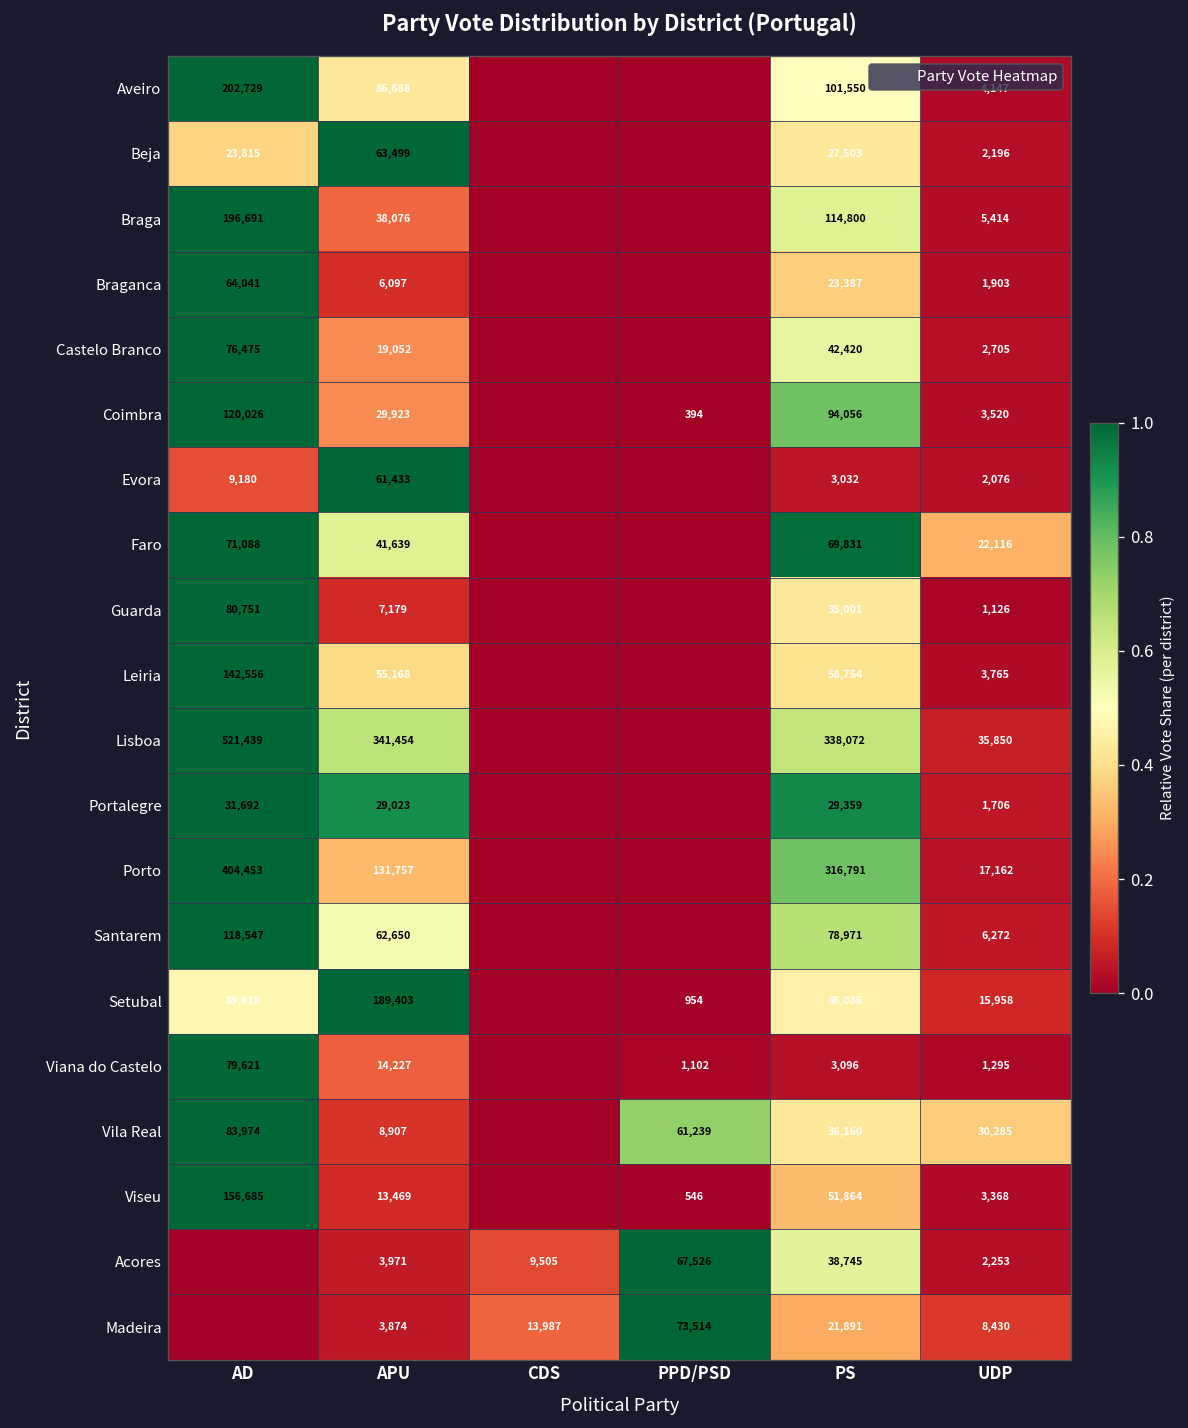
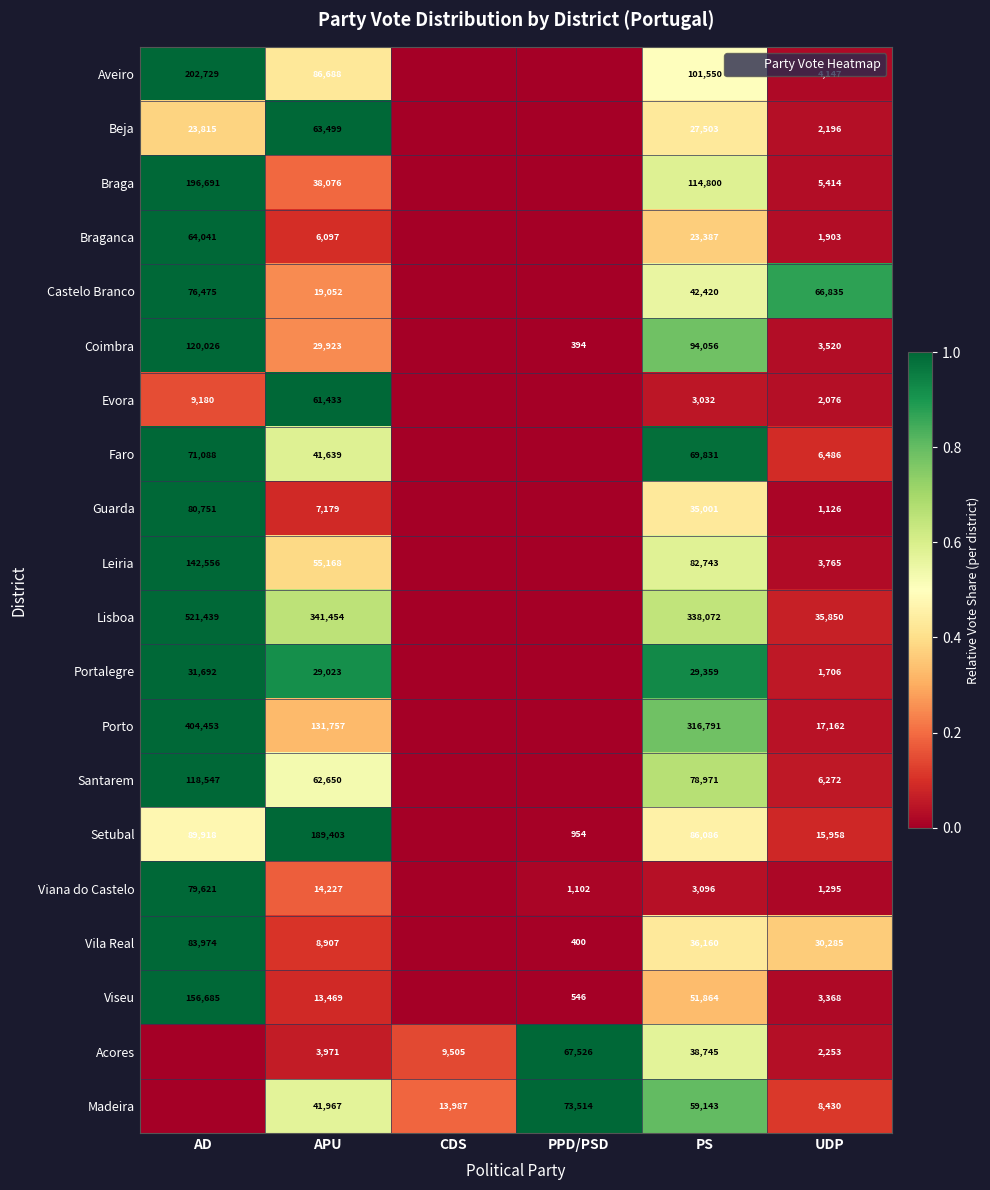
  {
    "Aveiro": {
      "AD": "202,729",
      "APU": "86,688",
      "PS": "101,550"
    },
    "Beja": {
      "AD": "23,815",
      "APU": "63,499",
      "PS": "27,503",
      "UDP": "2,196"
    },
    "Braga": {
      "AD": "196,691",
      "APU": "38,076",
      "PS": "114,800",
      "UDP": "5,414"
    },
    "Braganca": {
      "AD": "64,041",
      "APU": "6,097",
      "PS": "23,387",
      "UDP": "1,903"
    },
    "Castelo Branco": {
      "AD": "76,475",
      "APU": "19,052",
      "PS": "42,420",
-     "UDP": "2,705"
+     "UDP": "66,835"
    },
    "Coimbra": {
      "AD": "120,026",
      "APU": "29,923",
      "PPD/PSD": "394",
      "PS": "94,056",
      "UDP": "3,520"
    },
    "Evora": {
      "AD": "9,180",
      "APU": "61,433",
      "PS": "3,032",
      "UDP": "2,076"
    },
    "Faro": {
      "AD": "71,088",
      "APU": "41,639",
      "PS": "69,831",
-     "UDP": "22,116"
+     "UDP": "6,486"
    },
    "Guarda": {
      "AD": "80,751",
      "APU": "7,179",
      "PS": "35,001",
      "UDP": "1,126"
    },
    "Leiria": {
      "AD": "142,556",
      "APU": "55,168",
-     "PS": "58,754",
+     "PS": "82,743",
      "UDP": "3,765"
    },
    "Lisboa": {
      "AD": "521,439",
      "APU": "341,454",
      "PS": "338,072",
      "UDP": "35,850"
    },
    "Portalegre": {
      "AD": "31,692",
      "APU": "29,023",
      "PS": "29,359",
      "UDP": "1,706"
    },
    "Porto": {
      "AD": "404,453",
      "APU": "131,757",
      "PS": "316,791",
      "UDP": "17,162"
    },
    "Santarem": {
      "AD": "118,547",
      "APU": "62,650",
      "PS": "78,971",
      "UDP": "6,272"
    },
    "Setubal": {
      "AD": "89,918",
      "APU": "189,403",
      "PPD/PSD": "954",
      "PS": "86,086",
      "UDP": "15,958"
    },
    "Viana do Castelo": {
      "AD": "79,621",
      "APU": "14,227",
      "PPD/PSD": "1,102",
      "PS": "3,096",
      "UDP": "1,295"
    },
    "Vila Real": {
      "AD": "83,974",
      "APU": "8,907",
-     "PPD/PSD": "61,239",
+     "PPD/PSD": "400",
      "PS": "36,160",
      "UDP": "30,285"
    },
    "Viseu": {
      "AD": "156,685",
      "APU": "13,469",
      "PPD/PSD": "546",
      "PS": "51,864",
      "UDP": "3,368"
    },
    "Acores": {
      "APU": "3,971",
      "CDS": "9,505",
      "PPD/PSD": "67,526",
      "PS": "38,745",
      "UDP": "2,253"
    },
    "Madeira": {
-     "APU": "3,874",
+     "APU": "41,967",
      "CDS": "13,987",
      "PPD/PSD": "73,514",
-     "PS": "21,891",
+     "PS": "59,143",
      "UDP": "8,430"
    }
  }
